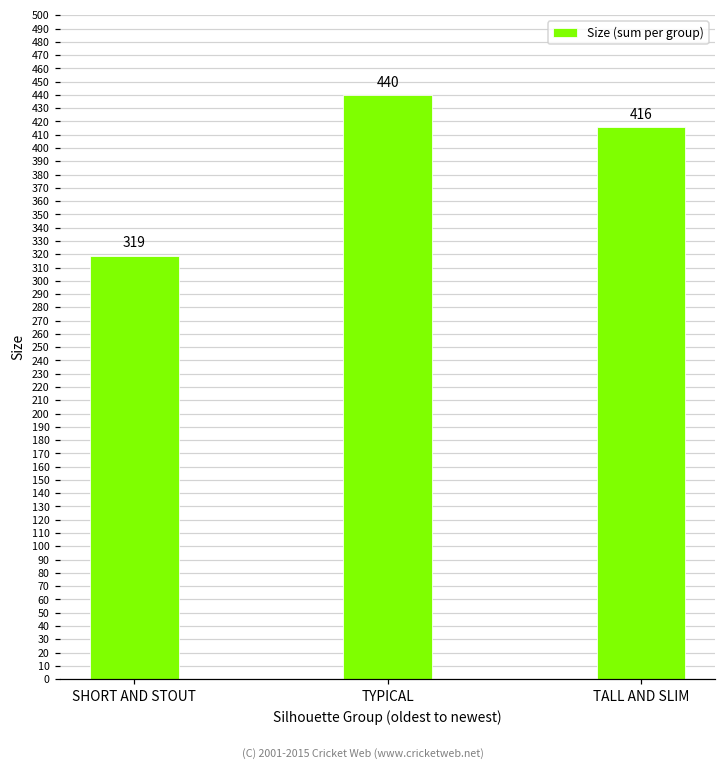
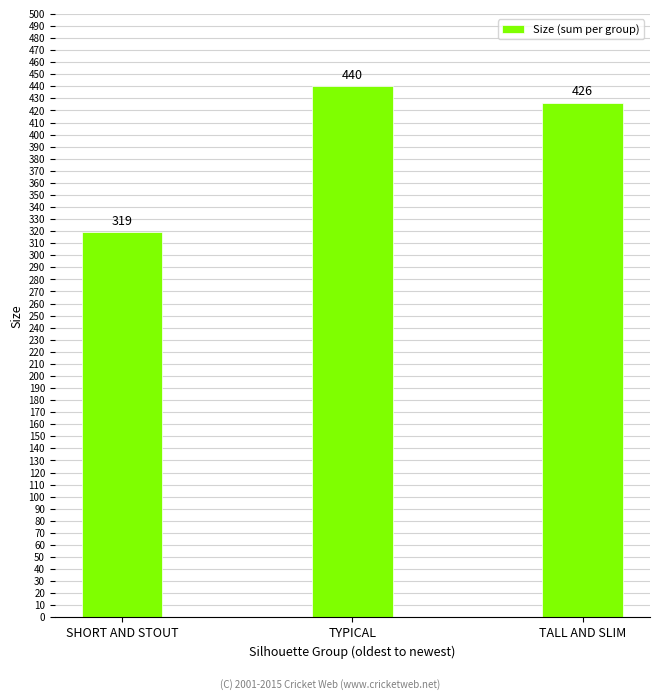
  {
    "SHORT AND STOUT": 319,
    "TYPICAL": 440,
-   "TALL AND SLIM": 416
+   "TALL AND SLIM": 426
  }
